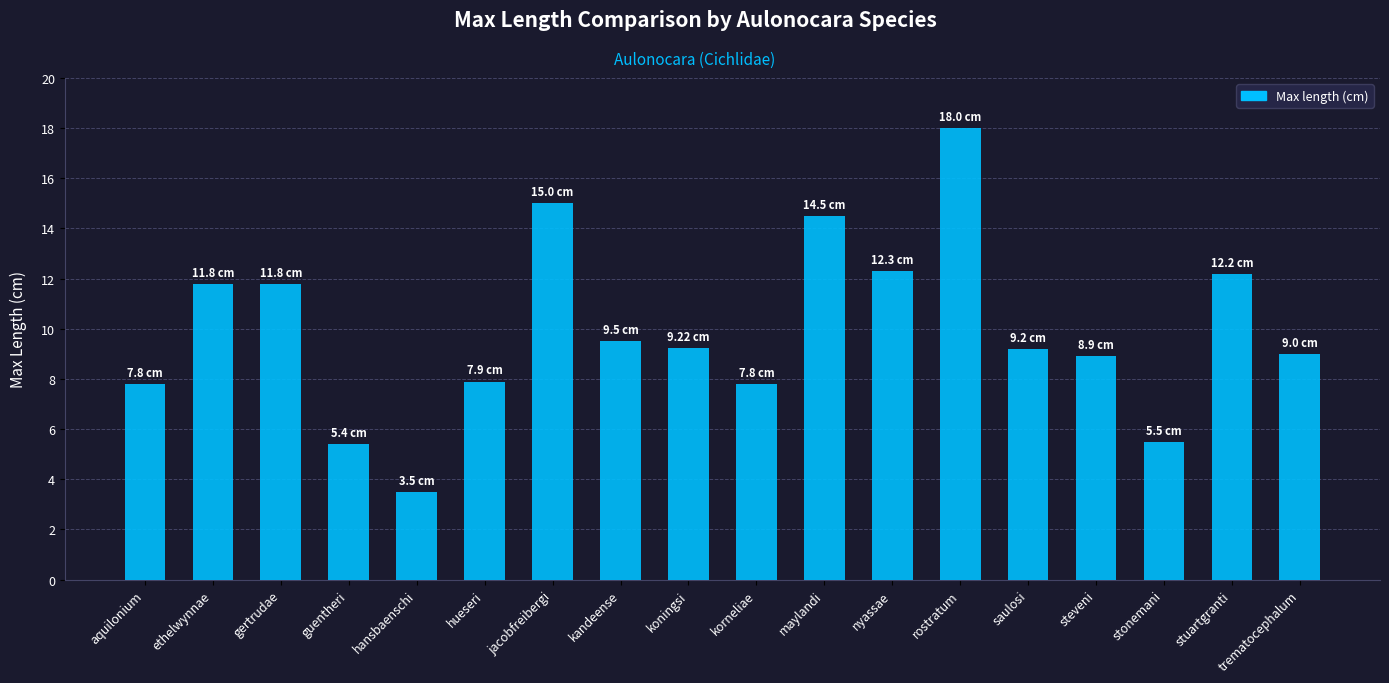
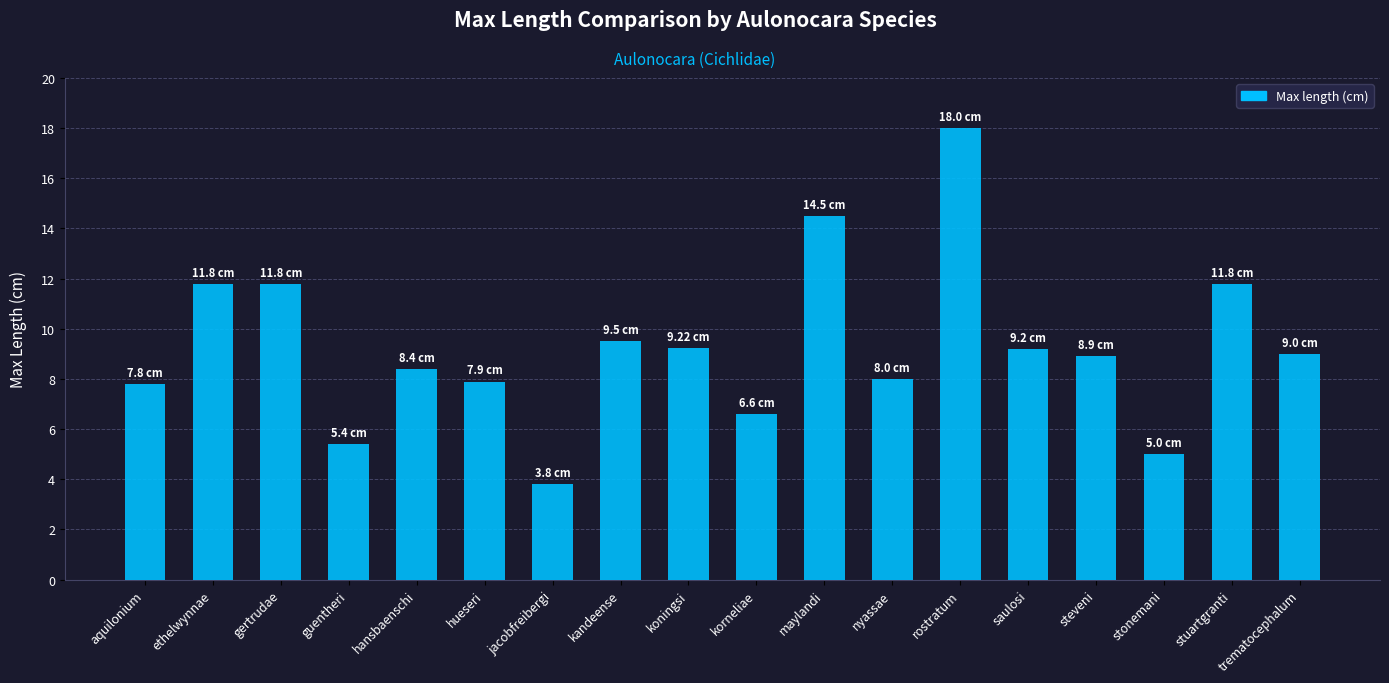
  {
    "aquilonium": 7.8,
    "ethelwynnae": 11.8,
    "gertrudae": 11.8,
    "guentheri": 5.4,
-   "hansbaenschi": 3.5,
+   "hansbaenschi": 8.4,
    "hueseri": 7.9,
-   "jacobfreibergi": 15.0,
+   "jacobfreibergi": 3.8,
    "kandeense": 9.5,
    "koningsi": 9.22,
-   "korneliae": 7.8,
+   "korneliae": 6.6,
    "maylandi": 14.5,
-   "nyassae": 12.3,
+   "nyassae": 8.0,
    "rostratum": 18.0,
    "saulosi": 9.2,
    "steveni": 8.9,
-   "stonemani": 5.5,
-   "stuartgranti": 12.2,
+   "stonemani": 5.0,
+   "stuartgranti": 11.8,
    "trematocephalum": 9.0
  }
